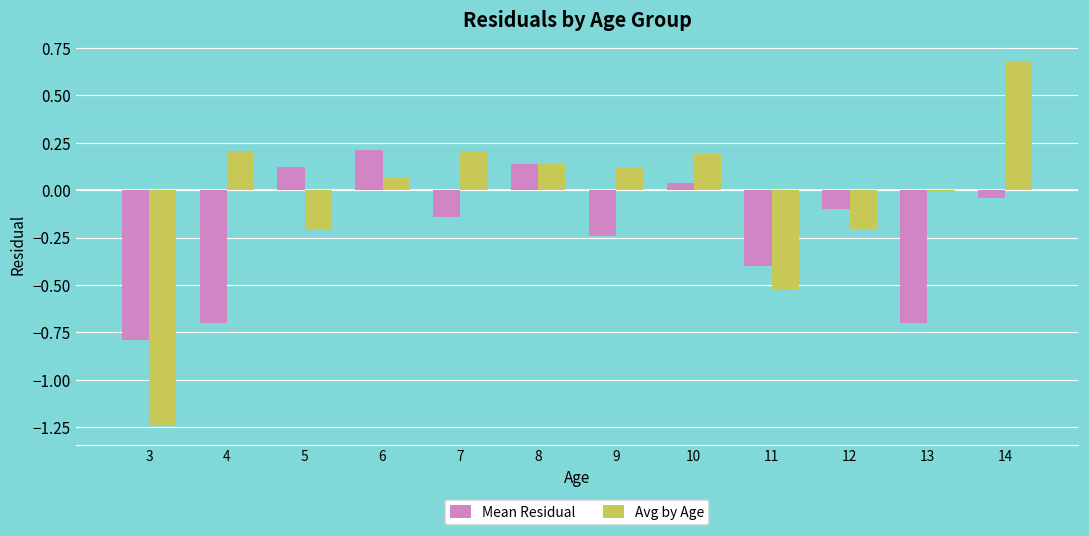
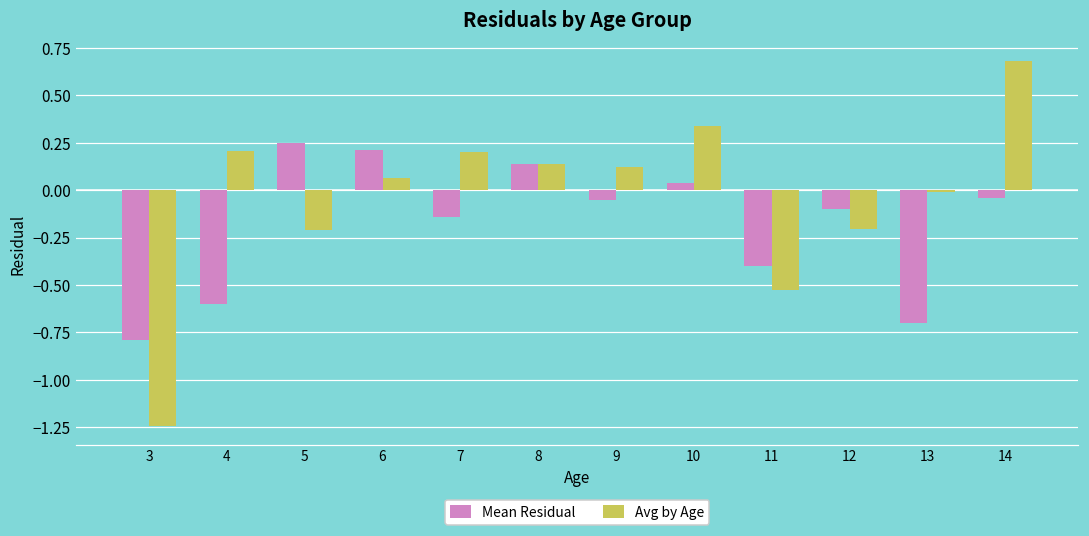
  {
    "Mean Residual": {
      "3": -0.79,
-     "4": -0.7,
-     "5": 0.12,
+     "4": -0.6,
+     "5": 0.25,
      "6": 0.21,
      "7": -0.14,
      "8": 0.14,
-     "9": -0.24,
+     "9": -0.05,
      "10": 0.04,
      "11": -0.40,
      "12": -0.10,
      "13": -0.70,
      "14": -0.04
    },
    "Avg by Age": {
      "3": -1.25,
      "4": 0.21,
      "5": -0.21,
      "6": 0.07,
      "7": 0.20,
      "8": 0.14,
      "9": 0.12,
-     "10": 0.19,
+     "10": 0.34,
      "11": -0.53,
      "12": -0.21,
      "14": 0.68
    }
  }
